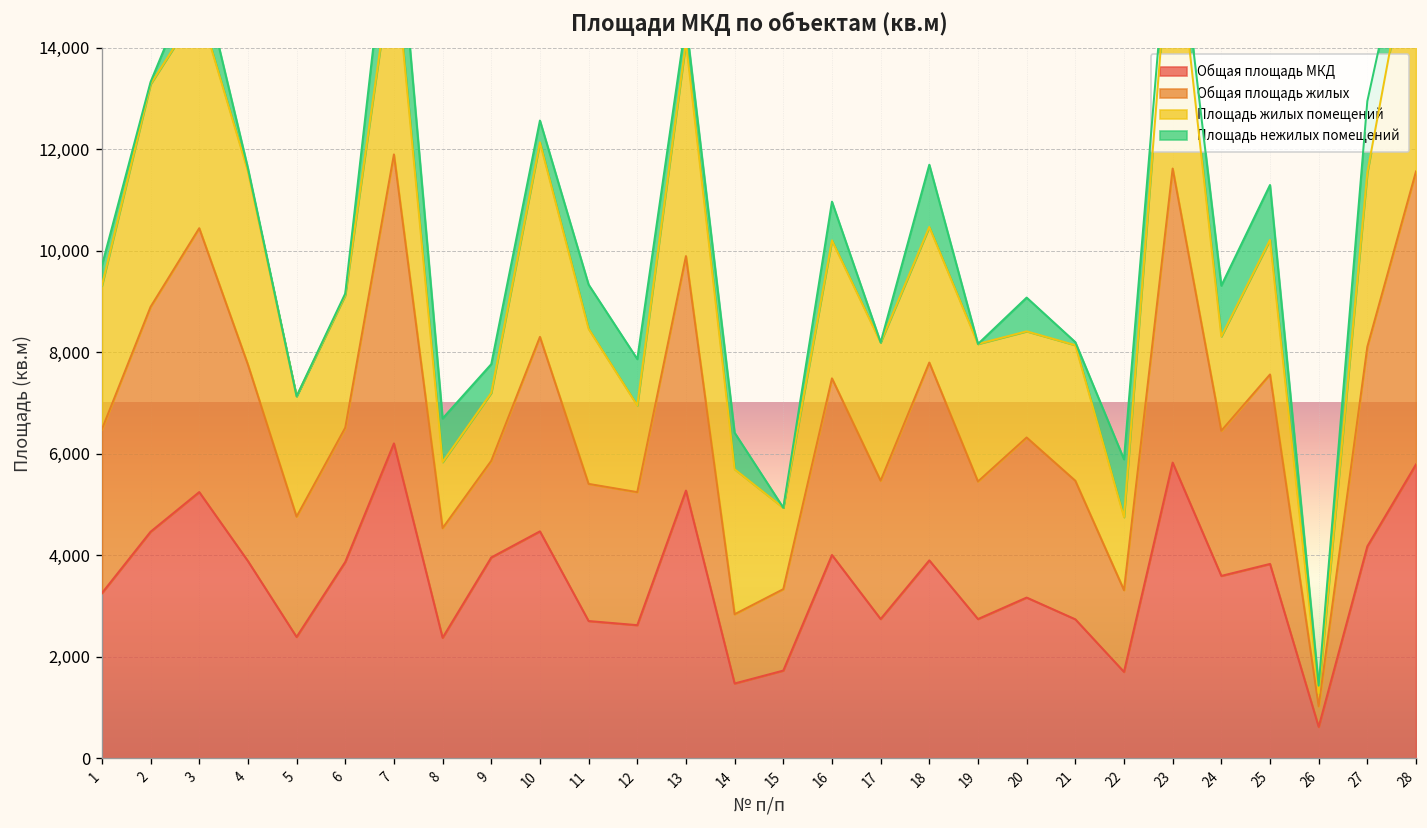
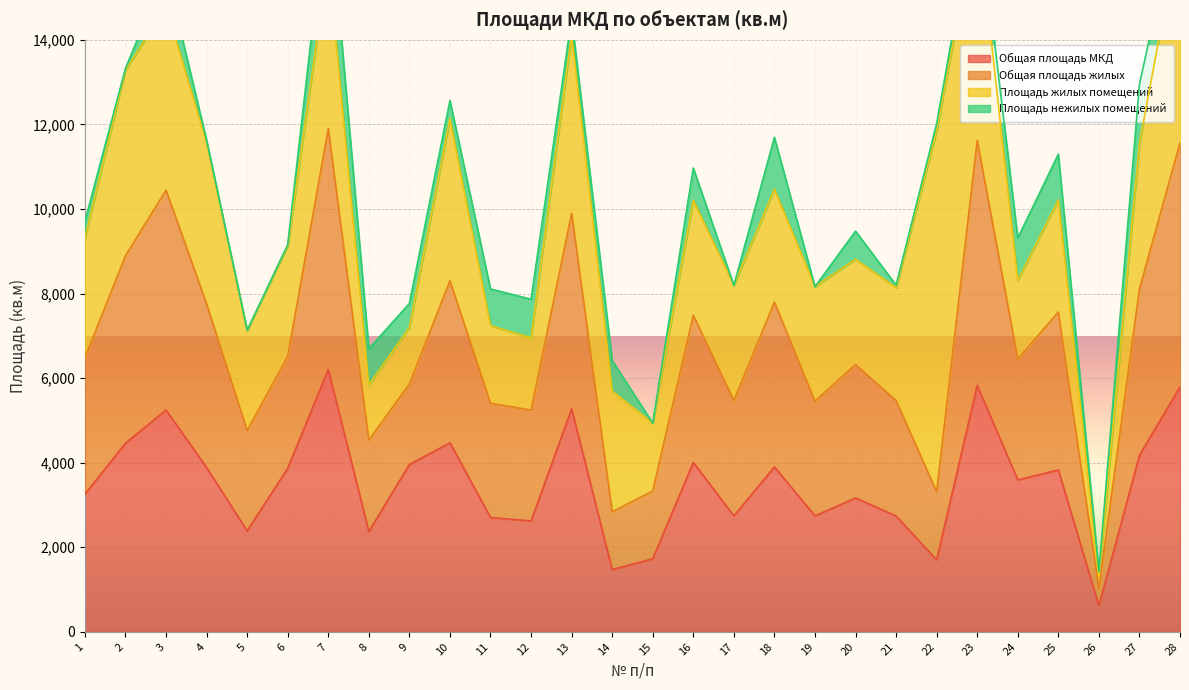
  {
    "Площадь жилых помещений": {
      "1": "2,800",
      "4": "3,800",
      "8": "1,300",
      "9": "1,300",
      "10": "3,800",
-     "11": "3,100",
+     "11": "1,800",
      "12": "1,700",
      "14": "2,900",
      "16": "2,700",
      "18": "2,700",
-     "20": "2,100",
-     "22": "1,400",
+     "20": "2,500",
+     "22": "8,500",
      "24": "1,900",
      "25": "2,700",
      "26": "300",
      "27": "3,400"
    },
    "Площадь нежилых помещений": {
      "1": "400",
      "4": "100",
      "8": "900",
      "9": "600",
      "10": "400",
      "11": "900",
      "12": "900",
      "14": "700",
      "16": "800",
      "18": "1,200",
      "20": "700",
-     "22": "1,100",
+     "22": "200",
      "24": "1,000",
      "25": "1,100",
      "26": "100"
    }
  }
